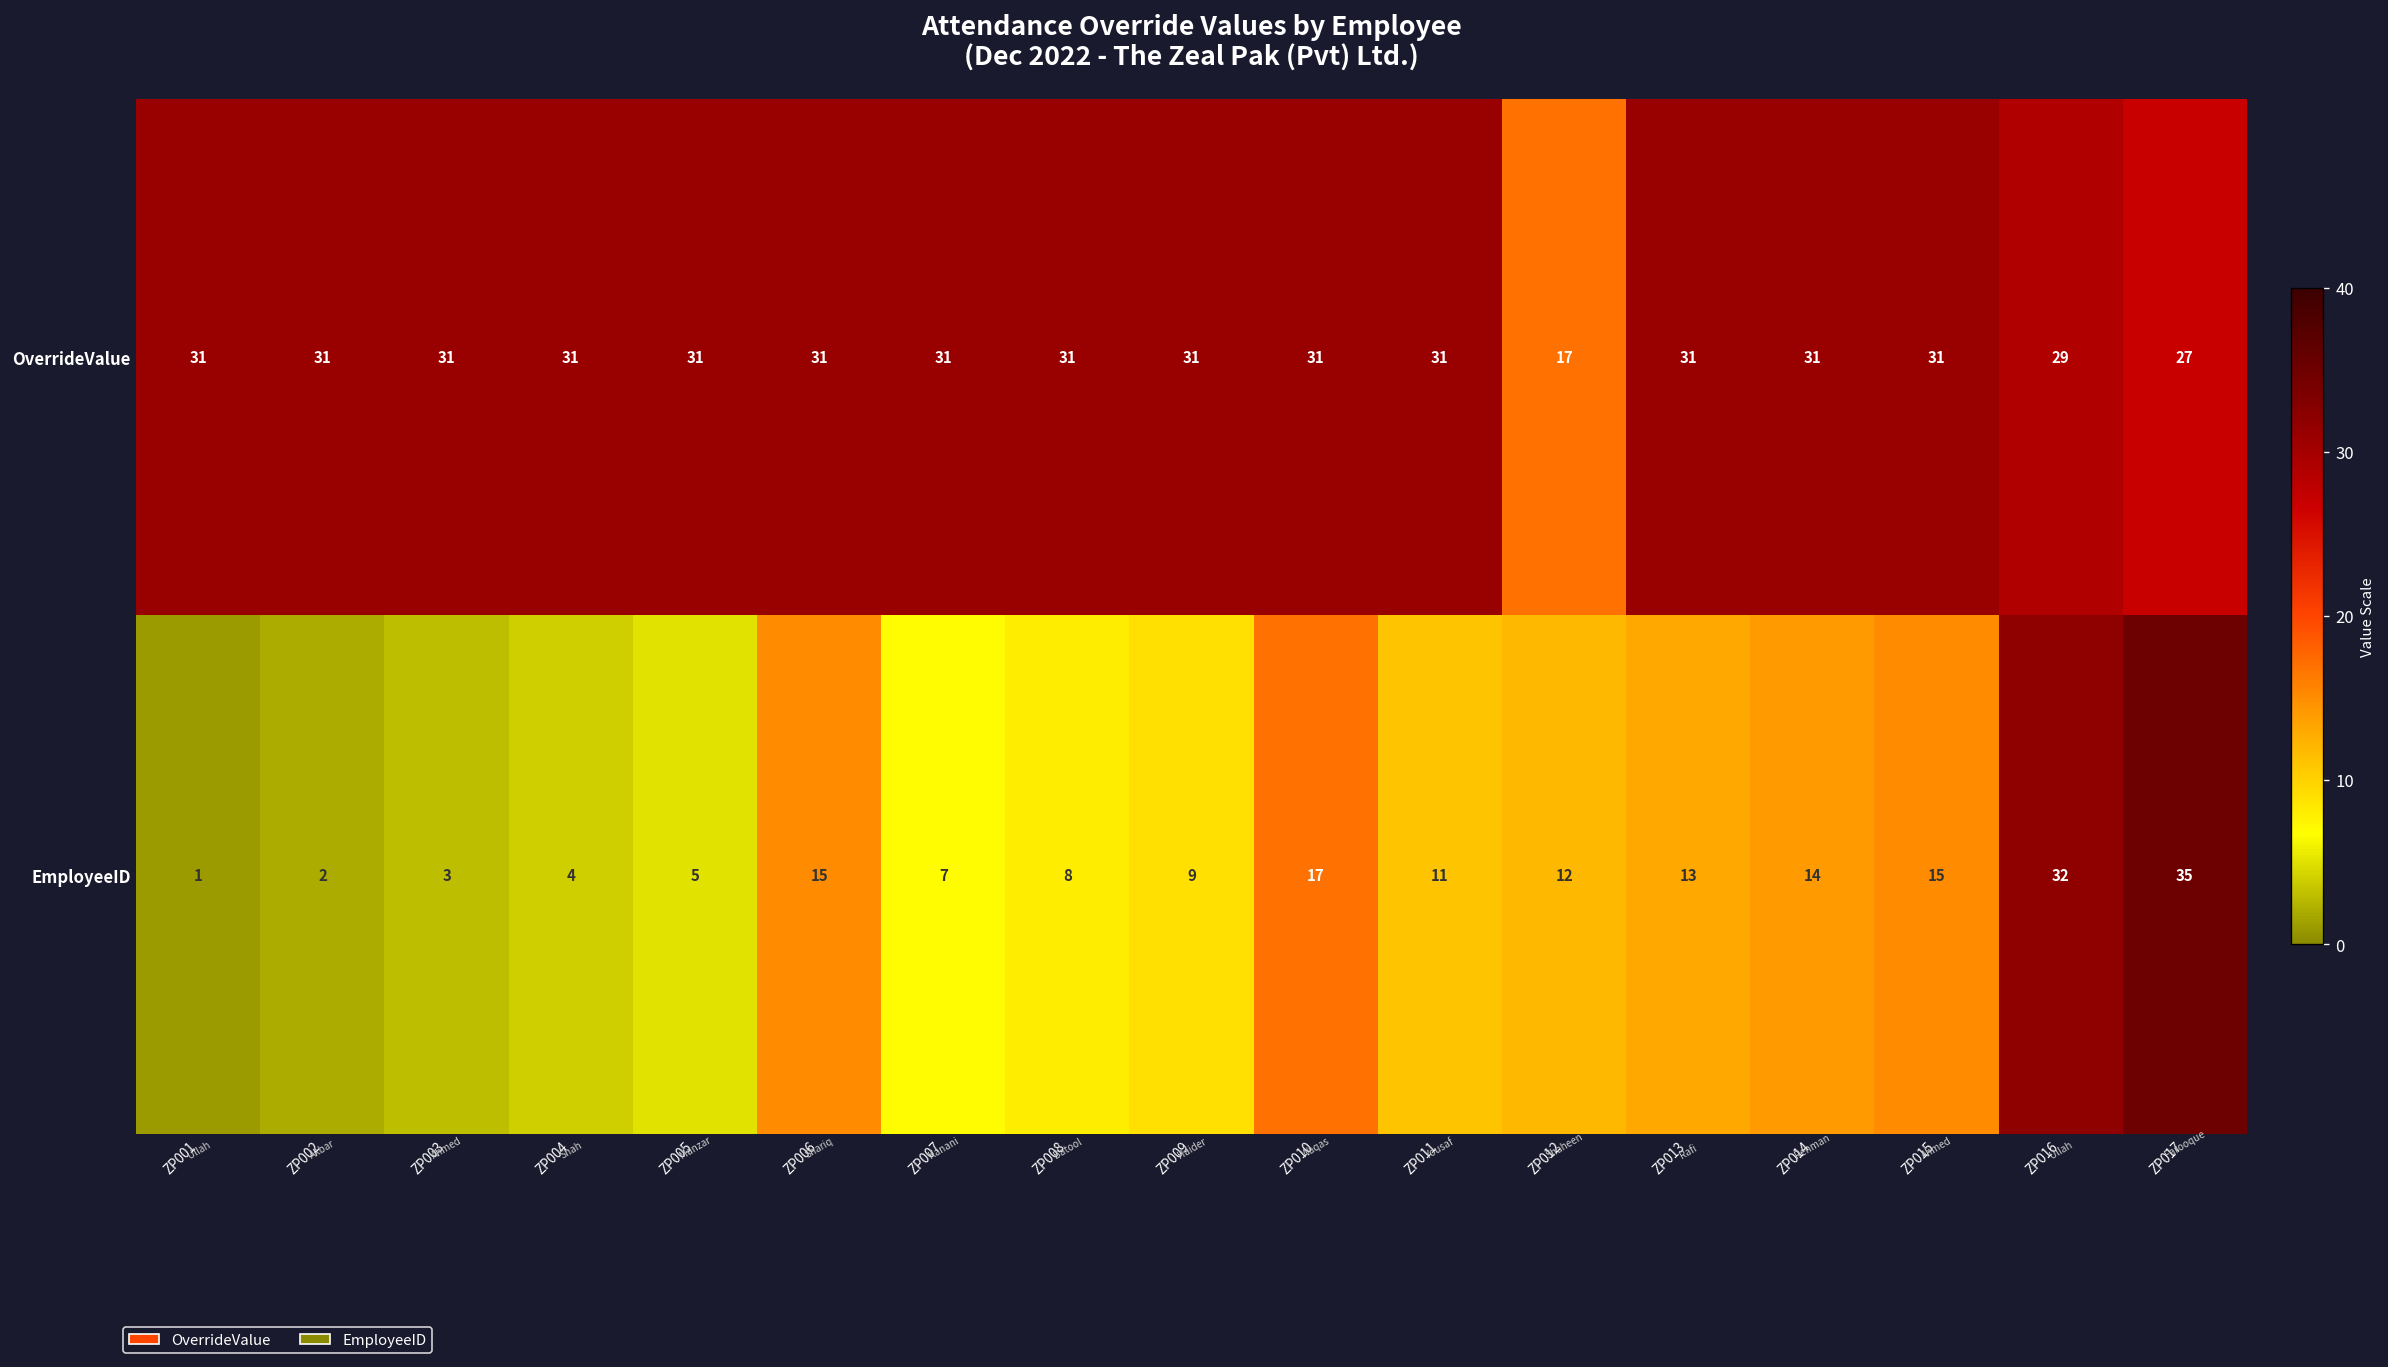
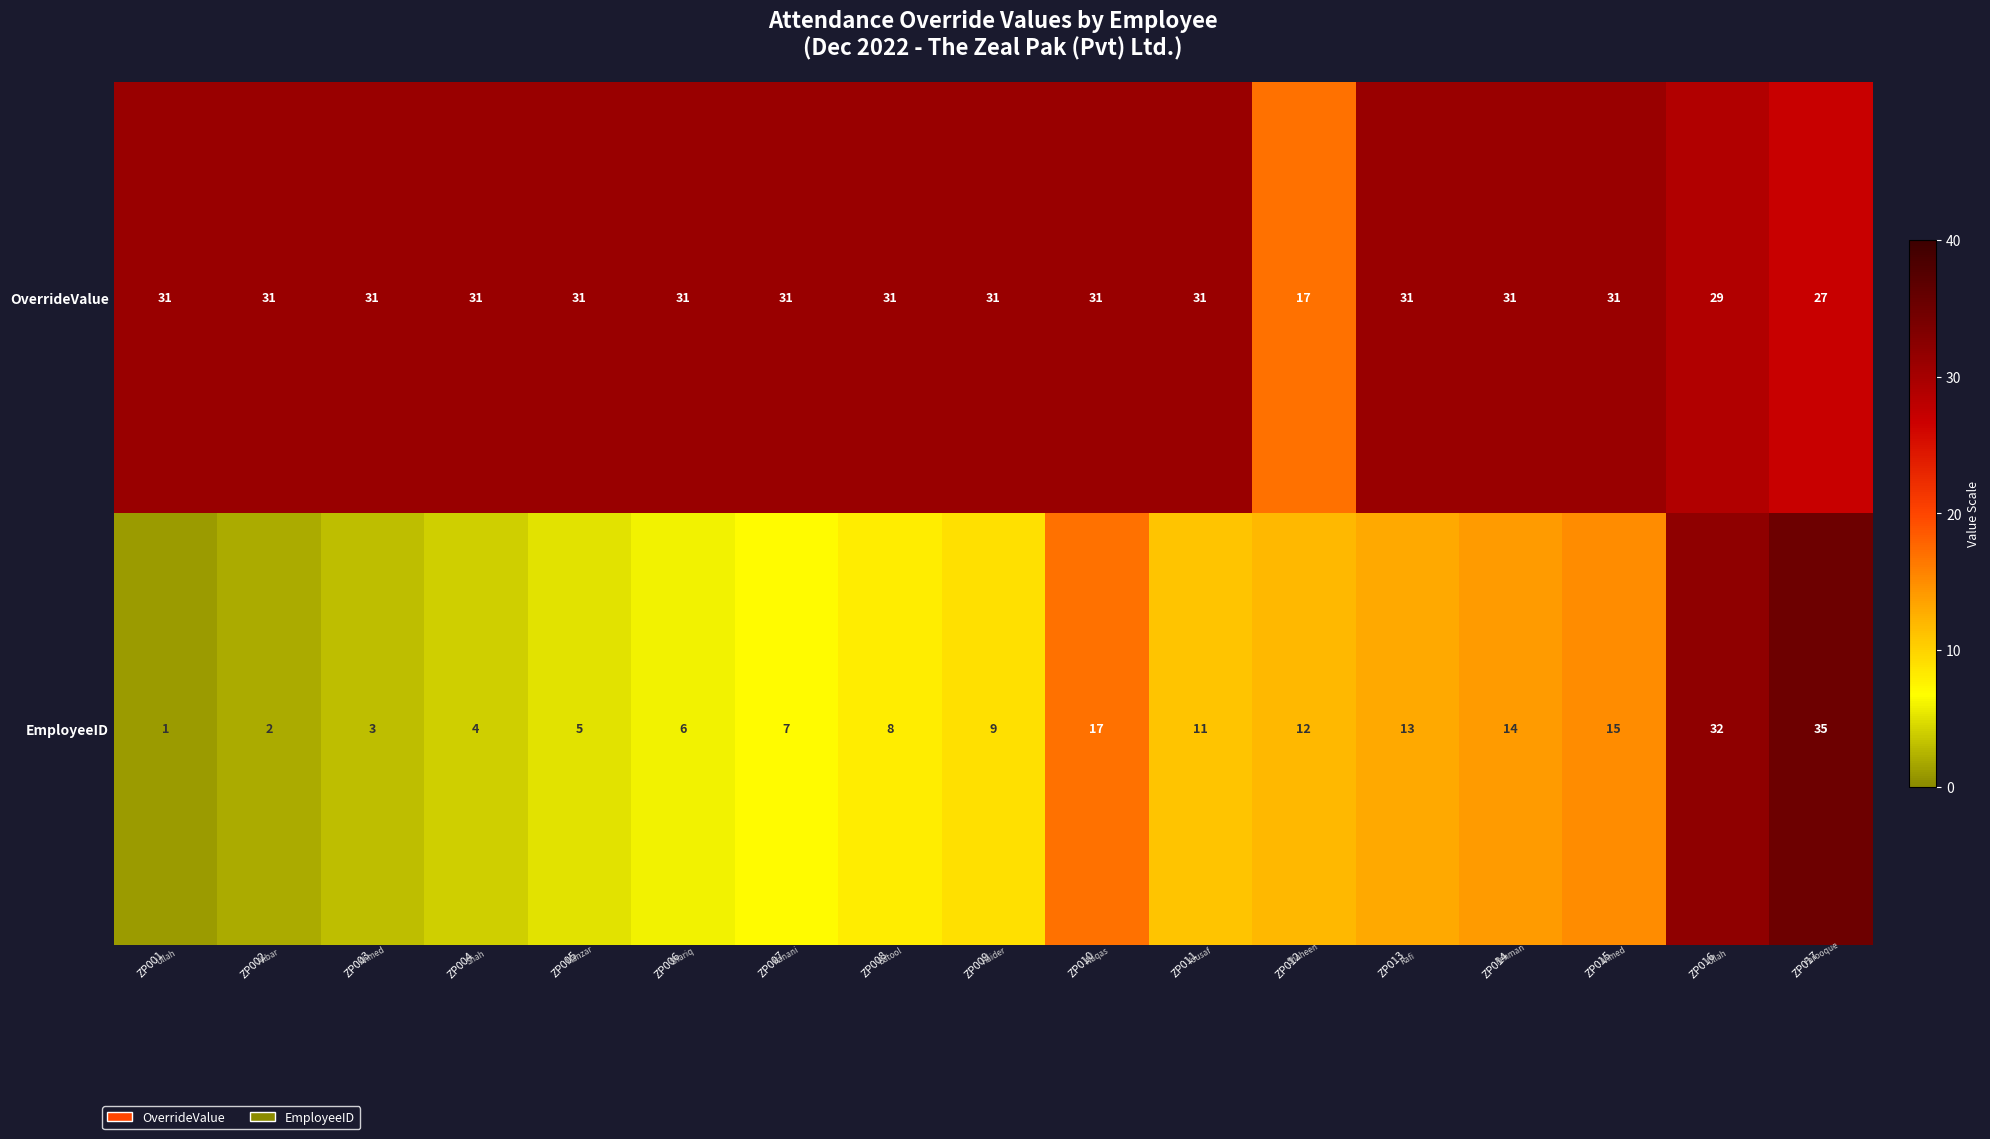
  {
    "OverrideValue": {
      "ZP001": 31,
      "ZP002": 31,
      "ZP003": 31,
      "ZP004": 31,
      "ZP005": 31,
      "ZP006": 31,
      "ZP007": 31,
      "ZP008": 31,
      "ZP009": 31,
      "ZP010": 31,
      "ZP011": 31,
      "ZP012": 17,
      "ZP013": 31,
      "ZP014": 31,
      "ZP015": 31,
      "ZP016": 29,
      "ZP017": 27
    },
    "EmployeeID": {
      "ZP001": 1,
      "ZP002": 2,
      "ZP003": 3,
      "ZP004": 4,
      "ZP005": 5,
-     "ZP006": 15,
+     "ZP006": 6,
      "ZP007": 7,
      "ZP008": 8,
      "ZP009": 9,
      "ZP010": 17,
      "ZP011": 11,
      "ZP012": 12,
      "ZP013": 13,
      "ZP014": 14,
      "ZP015": 15,
      "ZP016": 32,
      "ZP017": 35
    }
  }
